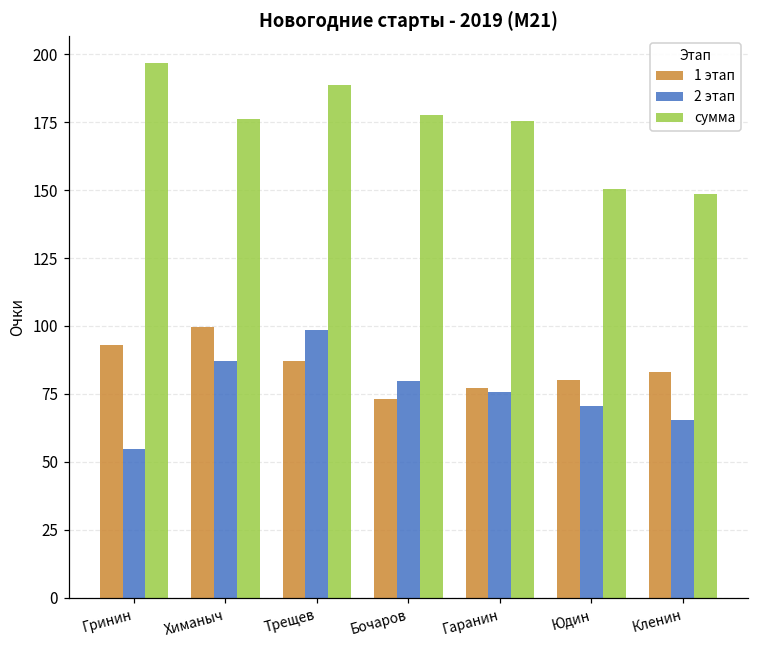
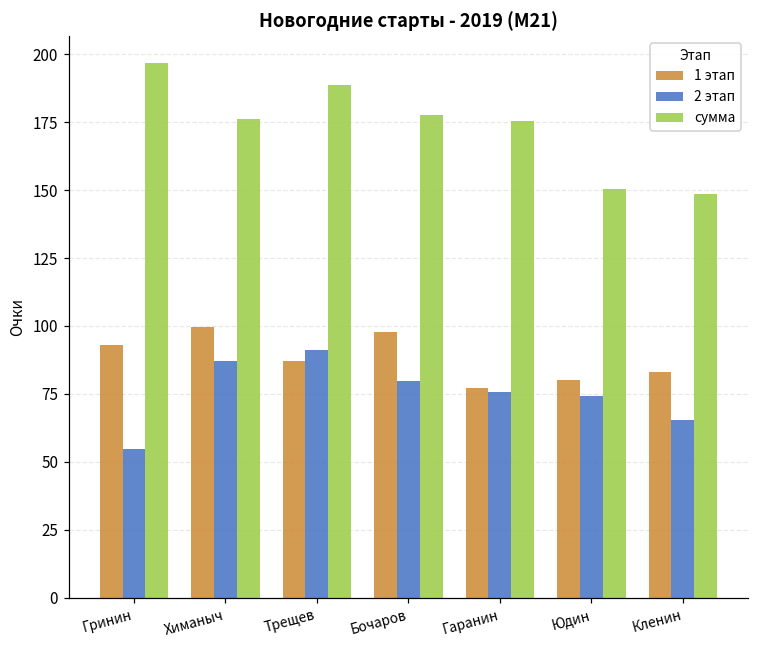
  {
    "1 этап": {
      "Гринин": 93,
      "Химаныч": 100,
      "Трещев": 87,
-     "Бочаров": 73,
+     "Бочаров": 98,
      "Гаранин": 77,
      "Юдин": 80,
      "Кленин": 83
    },
    "2 этап": {
      "Гринин": 55,
      "Химаныч": 87,
-     "Трещев": 98,
+     "Трещев": 91,
      "Бочаров": 80,
      "Гаранин": 76,
-     "Юдин": 71,
+     "Юдин": 74,
      "Кленин": 66
    },
    "сумма": {
      "Гринин": 197,
      "Химаныч": 176,
      "Трещев": 189,
      "Бочаров": 178,
      "Гаранин": 175,
      "Юдин": 151,
      "Кленин": 149
    }
  }
